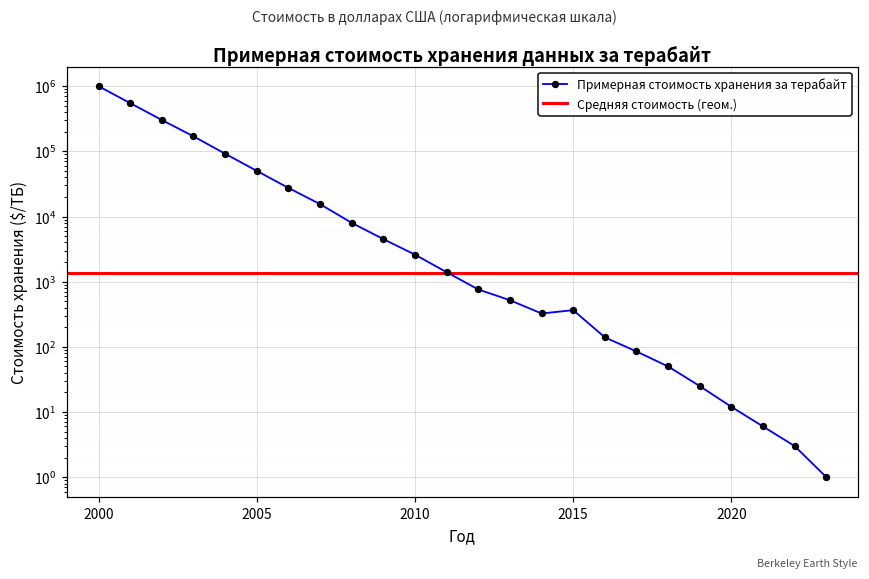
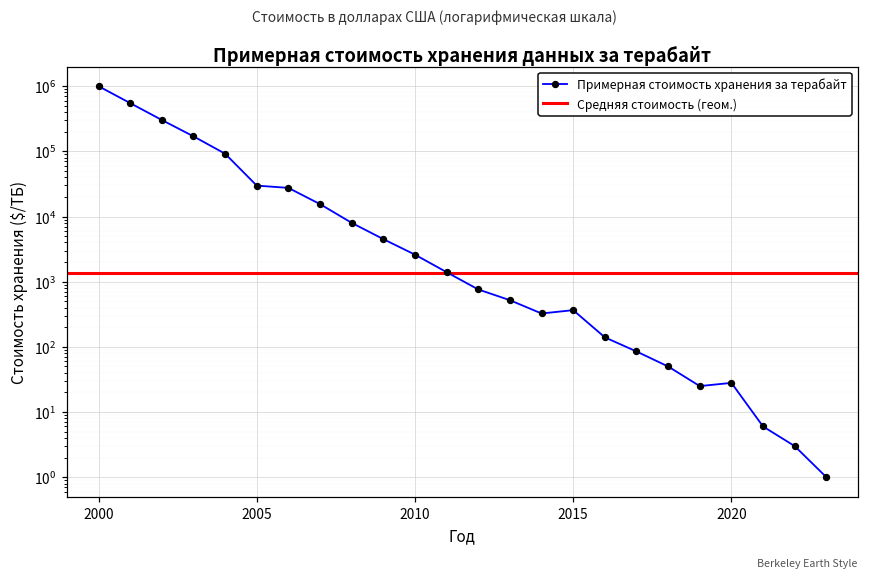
  {
    "2000": 1000000,
-   "2005": 50000,
+   "2005": 30000,
    "2010": 3000,
    "2015": 400,
-   "2020": 12
+   "2020": 30
  }
